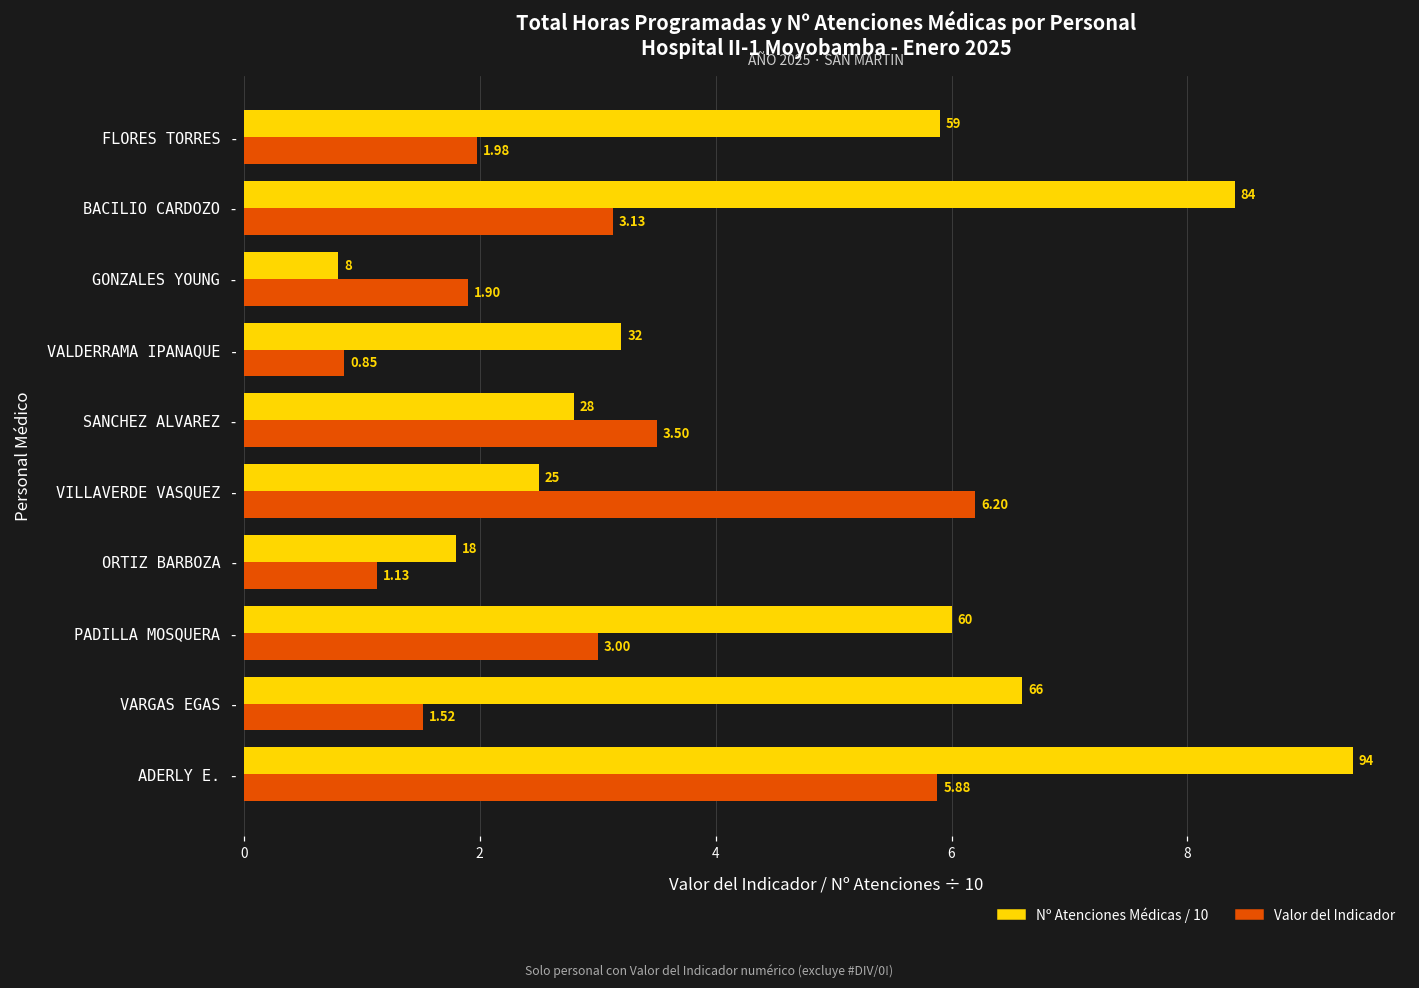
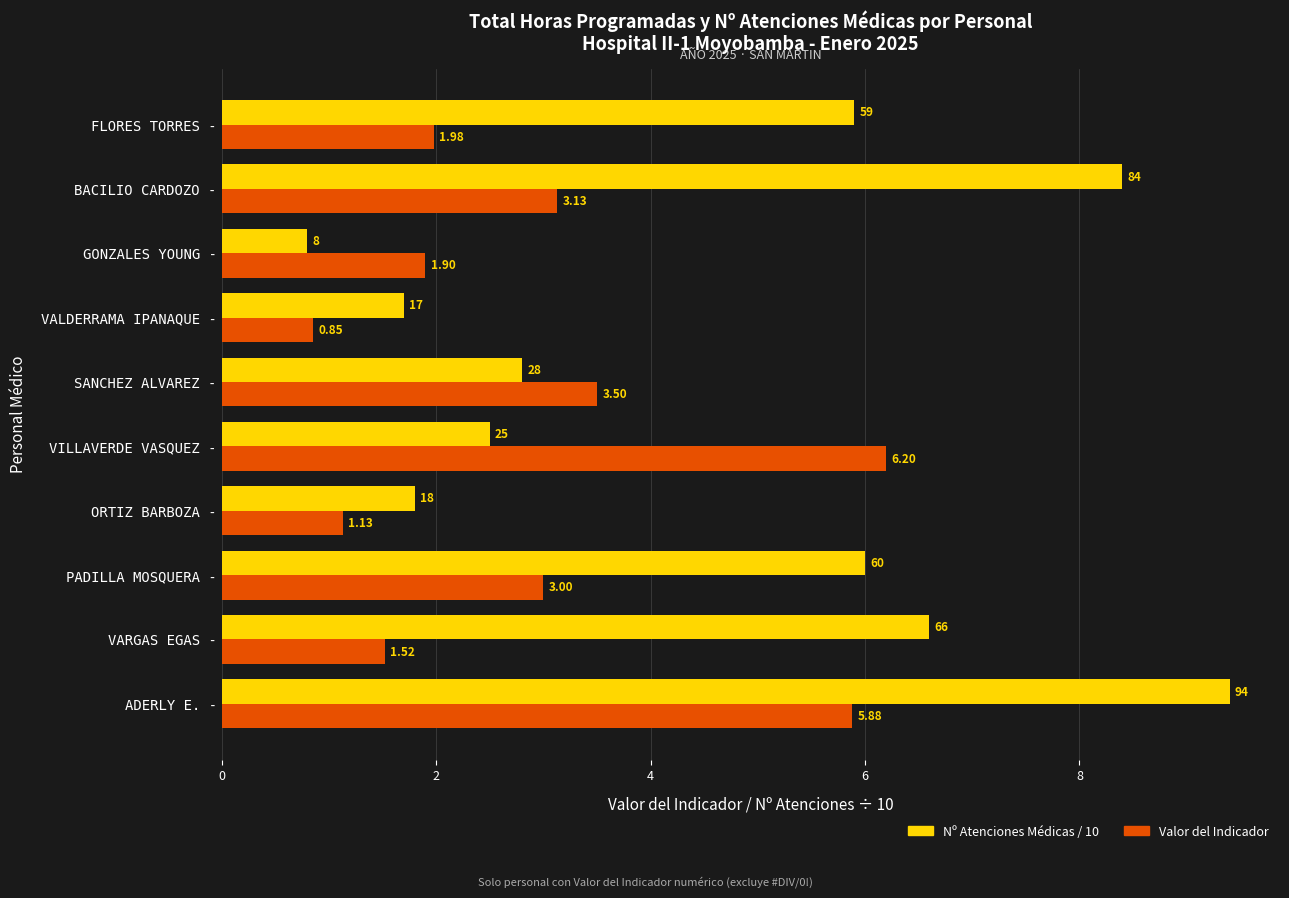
  {
    "Nº Atenciones Médicas / 10": {
-     "VALDERRAMA IPANAQUE -": 32
+     "VALDERRAMA IPANAQUE -": 17
    },
    "Valor del Indicador": {
      "FLORES TORRES -": 1.98,
      "BACILIO CARDOZO -": 3.13,
      "GONZALES YOUNG -": 1.90,
      "VALDERRAMA IPANAQUE -": 0.85,
      "SANCHEZ ALVAREZ -": 3.50,
      "VILLAVERDE VASQUEZ -": 6.20,
      "ORTIZ BARBOZA -": 1.13,
      "PADILLA MOSQUERA -": 3.00,
      "VARGAS EGAS -": 1.52,
      "ADERLY E. -": 5.88
    }
  }
